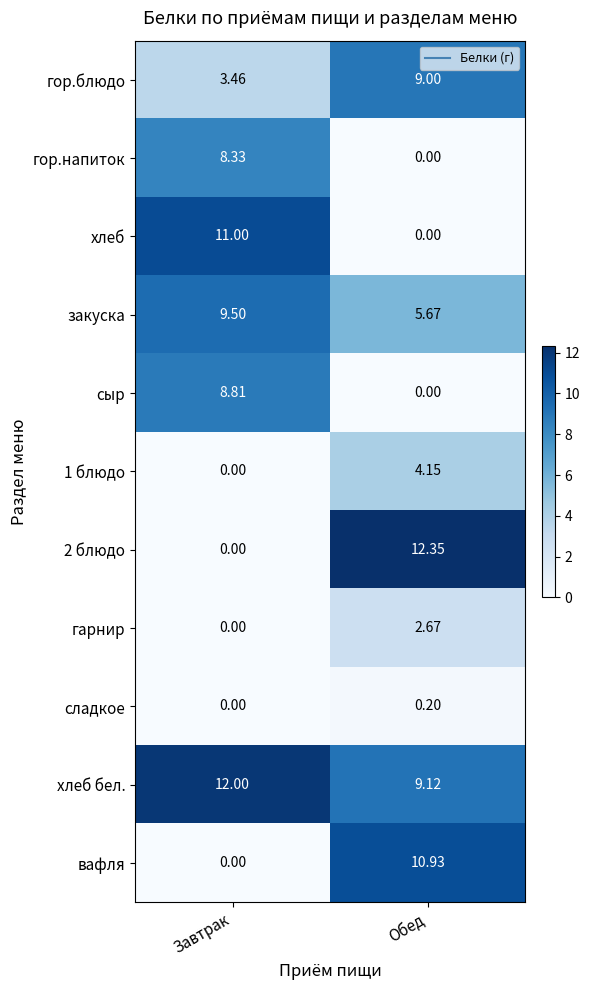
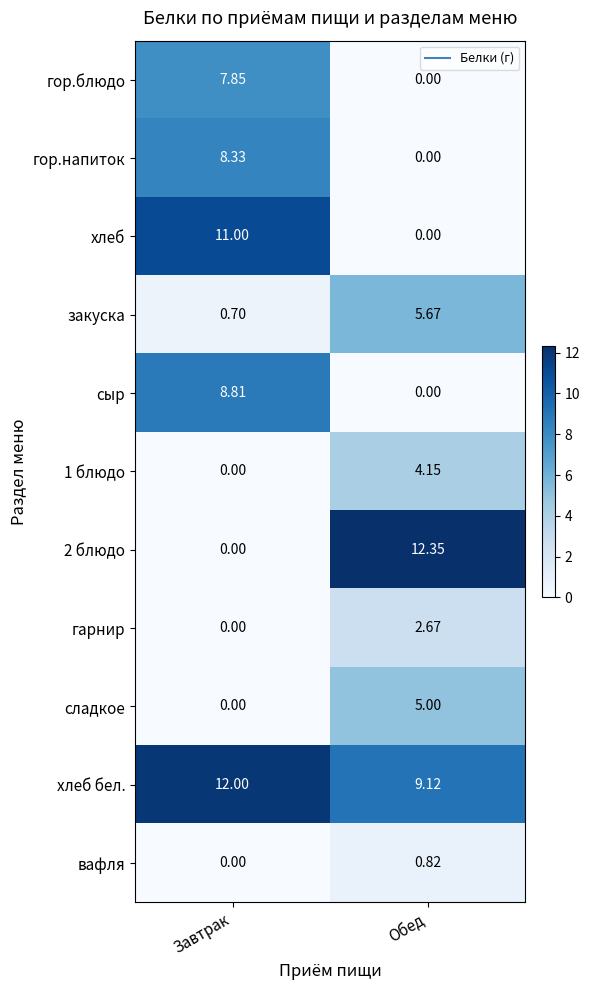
  {
    "гор.блюдо": {
-     "Завтрак": 3.46,
-     "Обед": 9.00
+     "Завтрак": 7.85,
+     "Обед": 0.00
    },
    "гор.напиток": {
      "Завтрак": 8.33,
      "Обед": 0.00
    },
    "хлеб": {
      "Завтрак": 11.00,
      "Обед": 0.00
    },
    "закуска": {
-     "Завтрак": 9.50,
+     "Завтрак": 0.70,
      "Обед": 5.67
    },
    "сыр": {
      "Завтрак": 8.81,
      "Обед": 0.00
    },
    "1 блюдо": {
      "Завтрак": 0.00,
      "Обед": 4.15
    },
    "2 блюдо": {
      "Завтрак": 0.00,
      "Обед": 12.35
    },
    "гарнир": {
      "Завтрак": 0.00,
      "Обед": 2.67
    },
    "сладкое": {
      "Завтрак": 0.00,
-     "Обед": 0.20
+     "Обед": 5.00
    },
    "хлеб бел.": {
      "Завтрак": 12.00,
      "Обед": 9.12
    },
    "вафля": {
      "Завтрак": 0.00,
-     "Обед": 10.93
+     "Обед": 0.82
    }
  }
